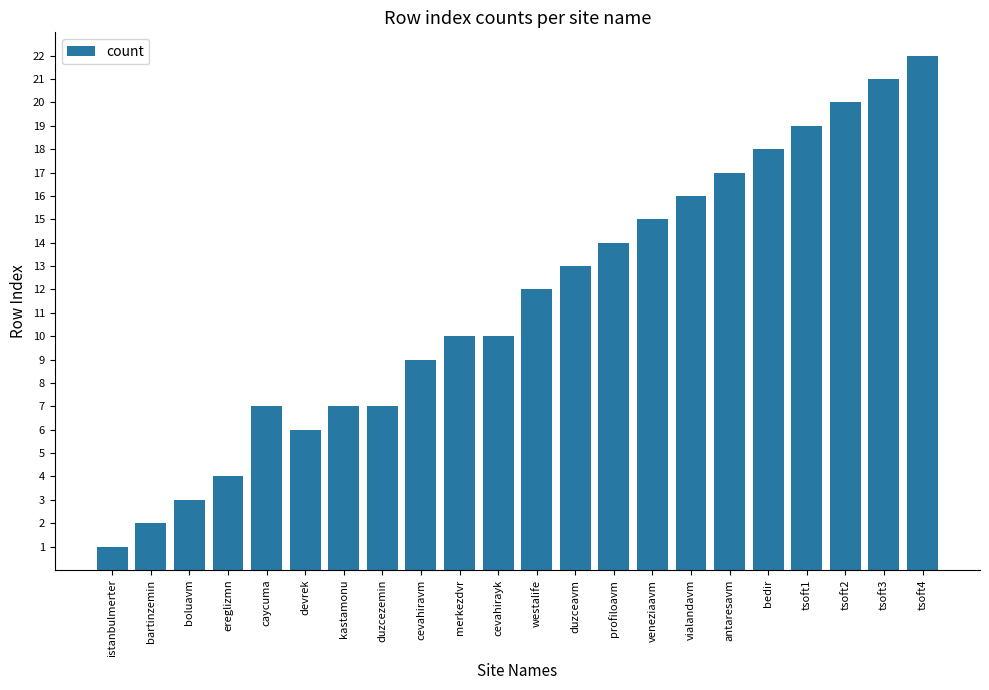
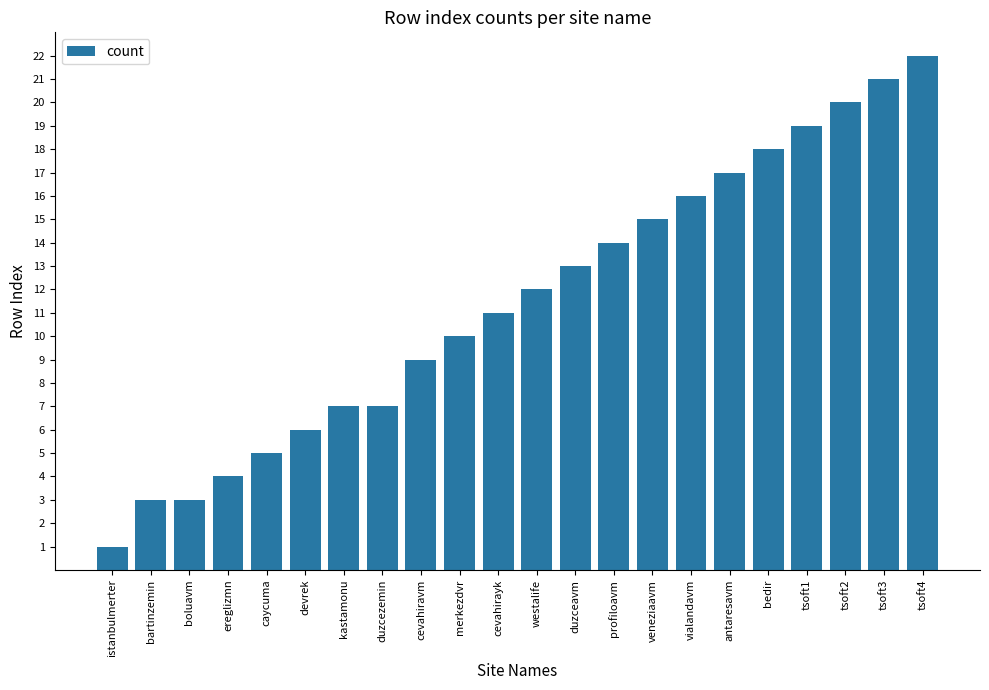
  {
    "istanbulmerter": 1,
-   "bartinzemin": 2,
+   "bartinzemin": 3,
    "boluavm": 3,
    "ereglizmn": 4,
-   "caycuma": 7,
+   "caycuma": 5,
    "devrek": 6,
    "kastamonu": 7,
    "duzcezemin": 7,
    "cevahiravm": 9,
    "merkezdvr": 10,
-   "cevahirayk": 10,
+   "cevahirayk": 11,
    "westalife": 12,
    "duzceavm": 13,
    "profiloavm": 14,
    "veneziaavm": 15,
    "vialandavm": 16,
    "antaresavm": 17,
    "bedir": 18,
    "tsoft1": 19,
    "tsoft2": 20,
    "tsoft3": 21,
    "tsoft4": 22
  }
